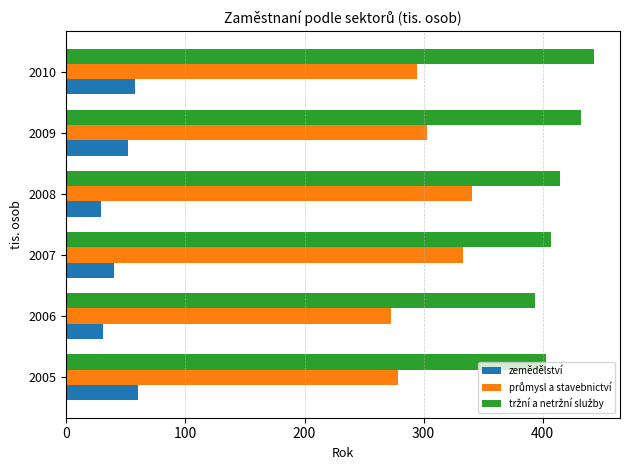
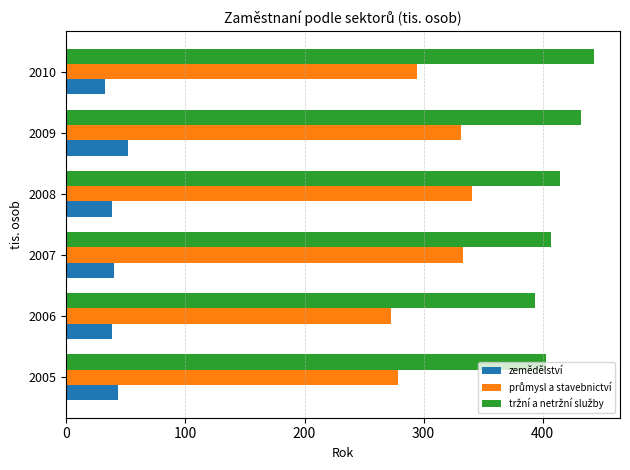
  {
    "zemědělství": {
-     "2010": 58,
+     "2010": 33,
      "2009": 52,
-     "2008": 29,
+     "2008": 39,
      "2007": 40,
-     "2006": 31,
-     "2005": 60
+     "2006": 39,
+     "2005": 43
    },
    "průmysl a stavebnictví": {
      "2010": 294,
-     "2009": 303,
+     "2009": 331,
      "2008": 340,
      "2007": 333,
      "2006": 272,
      "2005": 278
    },
    "tržní a netržní služby": {
      "2010": 443,
      "2009": 432,
      "2008": 414,
      "2007": 407,
      "2006": 394,
      "2005": 403
    }
  }
